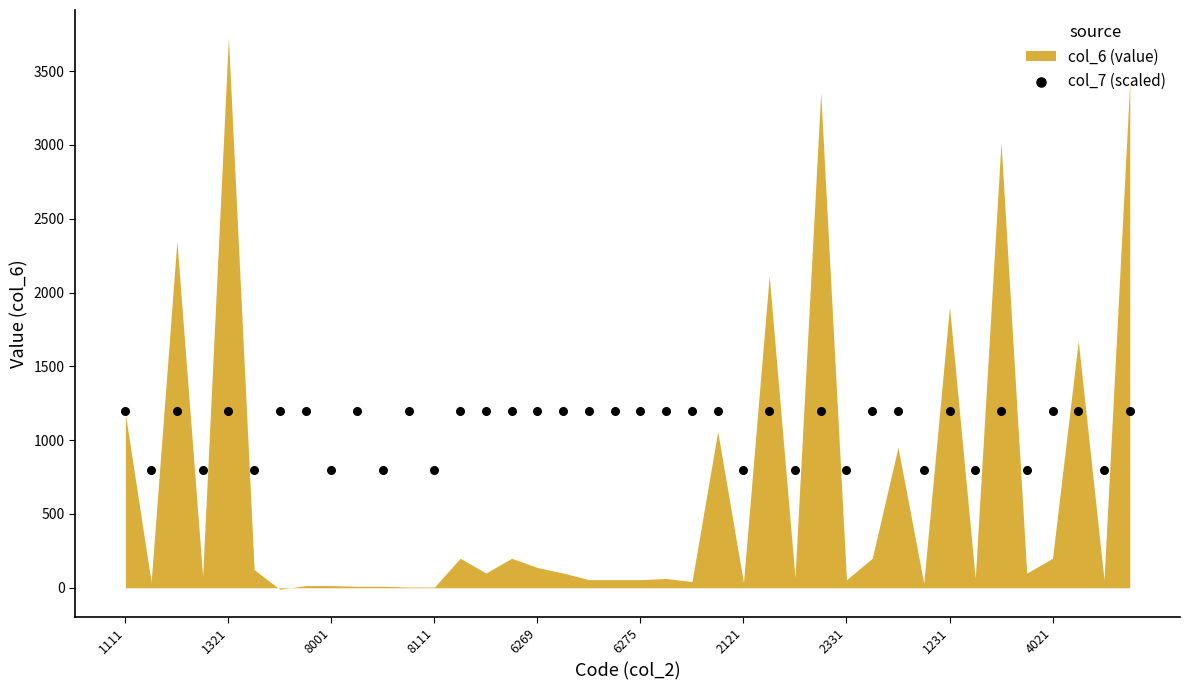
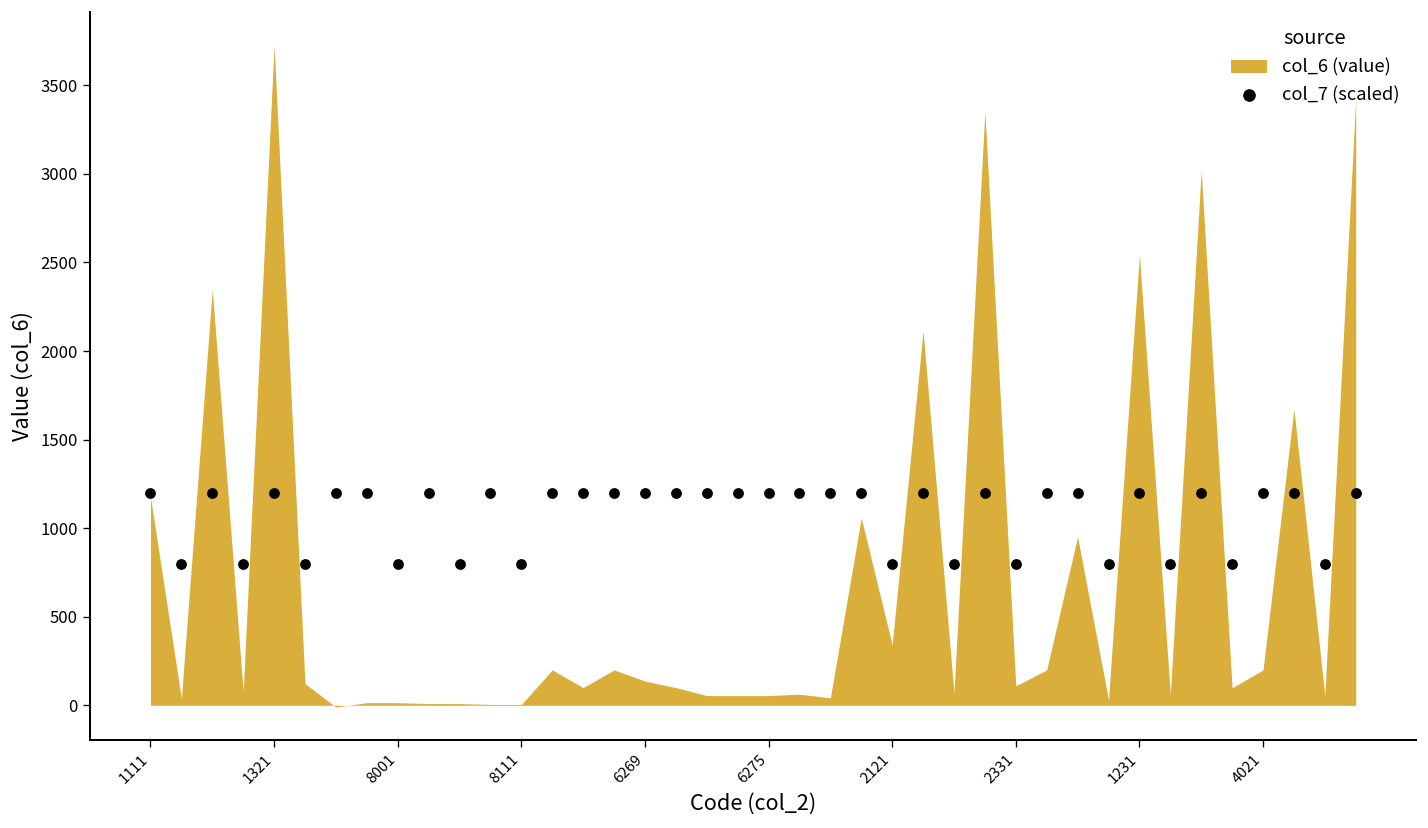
  {
    "col_6 (value)": {
      "1111": 1180,
      "1321": 3730,
      "6269": 140,
      "6275": 60,
-     "2121": 40,
-     "2331": 50,
-     "1231": 1900,
+     "2121": 340,
+     "2331": 110,
+     "1231": 2550,
      "4021": 200
    }
  }
